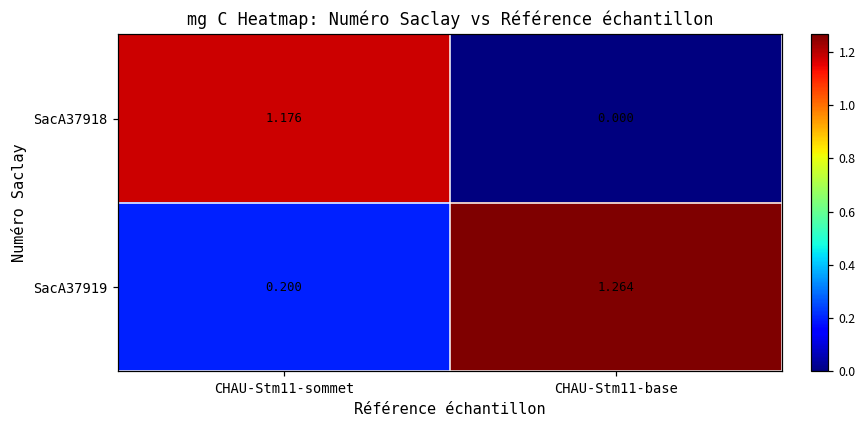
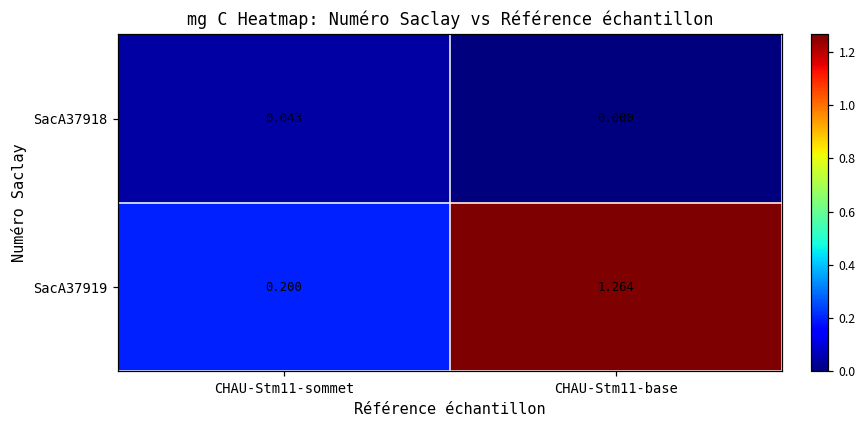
  {
    "SacA37918": {
-     "CHAU-Stm11-sommet": 1.176,
+     "CHAU-Stm11-sommet": 0.043,
      "CHAU-Stm11-base": 0.000
    },
    "SacA37919": {
      "CHAU-Stm11-sommet": 0.200,
      "CHAU-Stm11-base": 1.264
    }
  }
